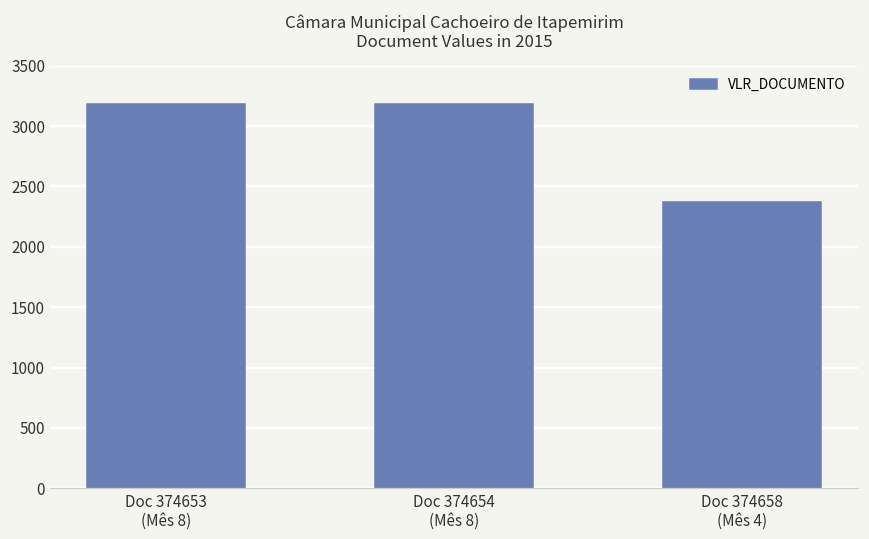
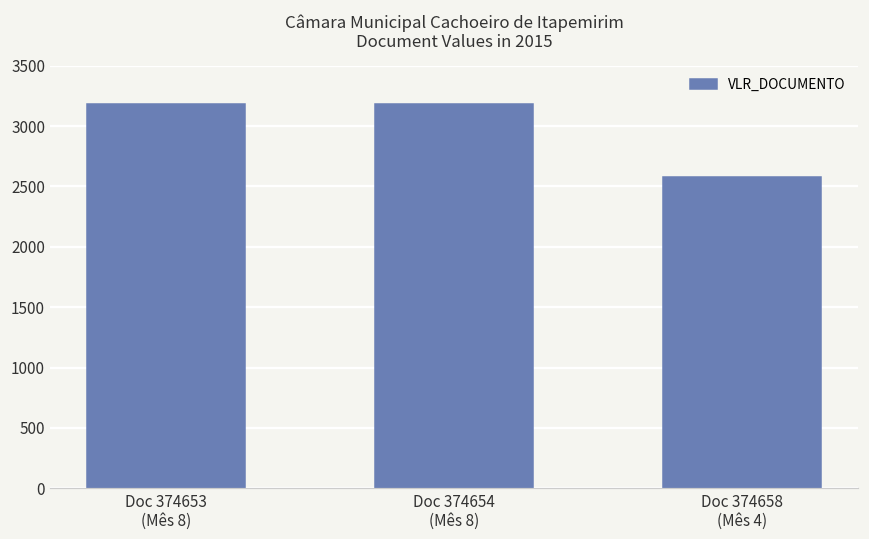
  {
    "Doc 374653 (Mês 8)": 3180,
    "Doc 374654 (Mês 8)": 3180,
-   "Doc 374658 (Mês 4)": 2370
+   "Doc 374658 (Mês 4)": 2580
  }
